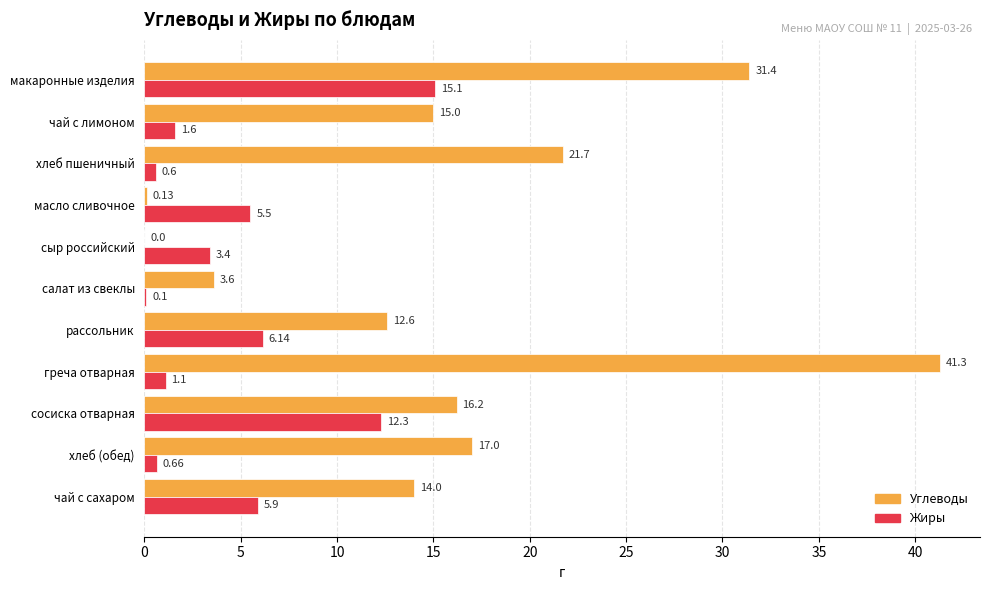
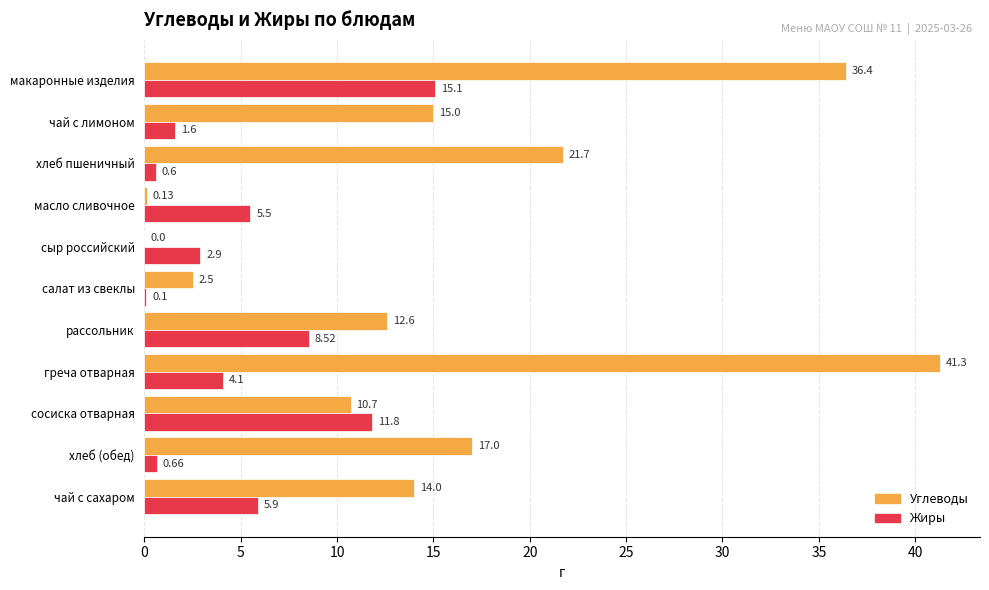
  {
    "Углеводы": {
-     "макаронные изделия": 31.4,
+     "макаронные изделия": 36.4,
      "чай с лимоном": 15.0,
      "хлеб пшеничный": 21.7,
      "масло сливочное": 0.13,
      "сыр российский": 0.0,
-     "салат из свеклы": 3.6,
+     "салат из свеклы": 2.5,
      "рассольник": 12.6,
      "греча отварная": 41.3,
-     "сосиска отварная": 16.2,
+     "сосиска отварная": 10.7,
      "хлеб (обед)": 17.0,
      "чай с сахаром": 14.0
    },
    "Жиры": {
      "макаронные изделия": 15.1,
      "чай с лимоном": 1.6,
      "хлеб пшеничный": 0.6,
      "масло сливочное": 5.5,
-     "сыр российский": 3.4,
+     "сыр российский": 2.9,
      "салат из свеклы": 0.1,
-     "рассольник": 6.14,
-     "греча отварная": 1.1,
-     "сосиска отварная": 12.3,
+     "рассольник": 8.52,
+     "греча отварная": 4.1,
+     "сосиска отварная": 11.8,
      "хлеб (обед)": 0.66,
      "чай с сахаром": 5.9
    }
  }
